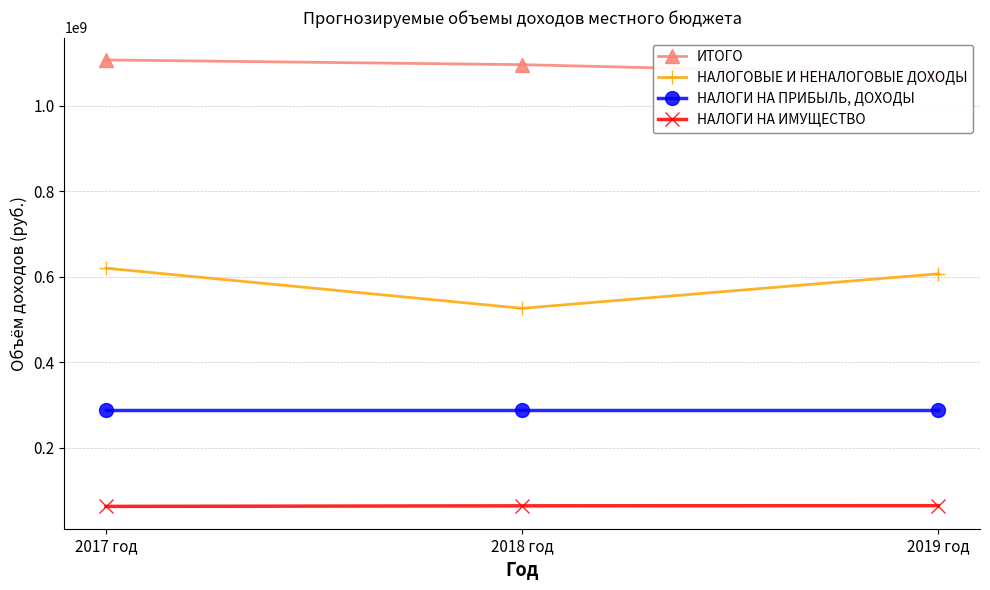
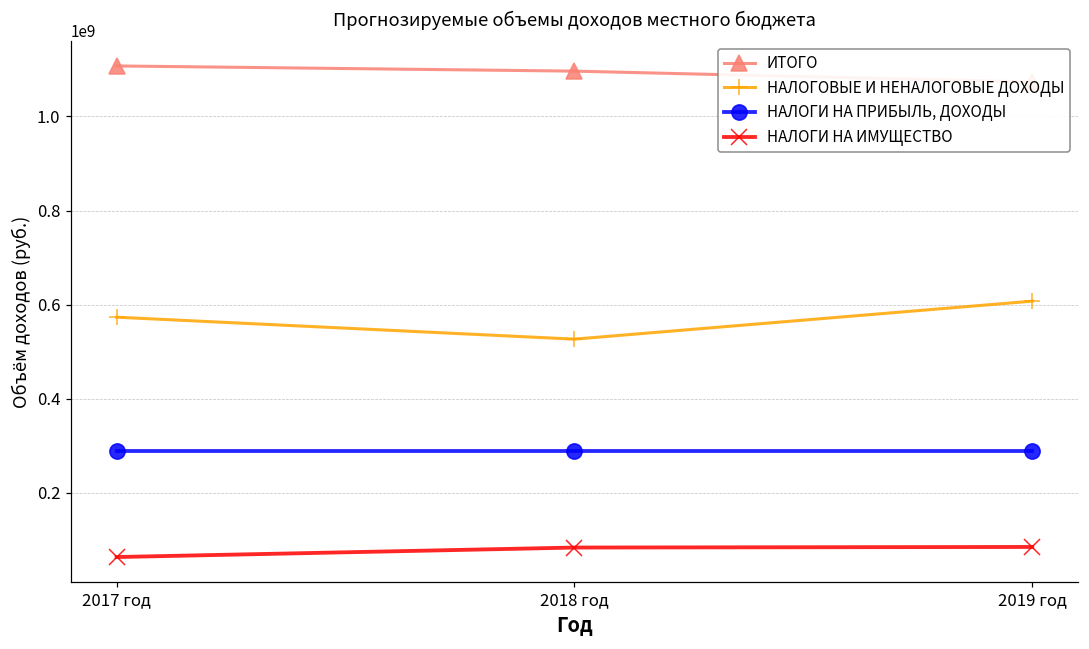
  {
    "ИТОГО": {
      "2017 год": 1110000000,
      "2018 год": 1100000000
    },
    "НАЛОГОВЫЕ И НЕНАЛОГОВЫЕ ДОХОДЫ": {
-     "2017 год": 620000000,
+     "2017 год": 570000000,
      "2018 год": 530000000,
      "2019 год": 610000000
    },
    "НАЛОГИ НА ПРИБЫЛЬ, ДОХОДЫ": {
      "2017 год": 290000000,
      "2018 год": 290000000,
      "2019 год": 290000000
    },
    "НАЛОГИ НА ИМУЩЕСТВО": {
      "2017 год": 60000000,
-     "2018 год": 60000000,
-     "2019 год": 70000000
+     "2018 год": 80000000,
+     "2019 год": 80000000
    }
  }
